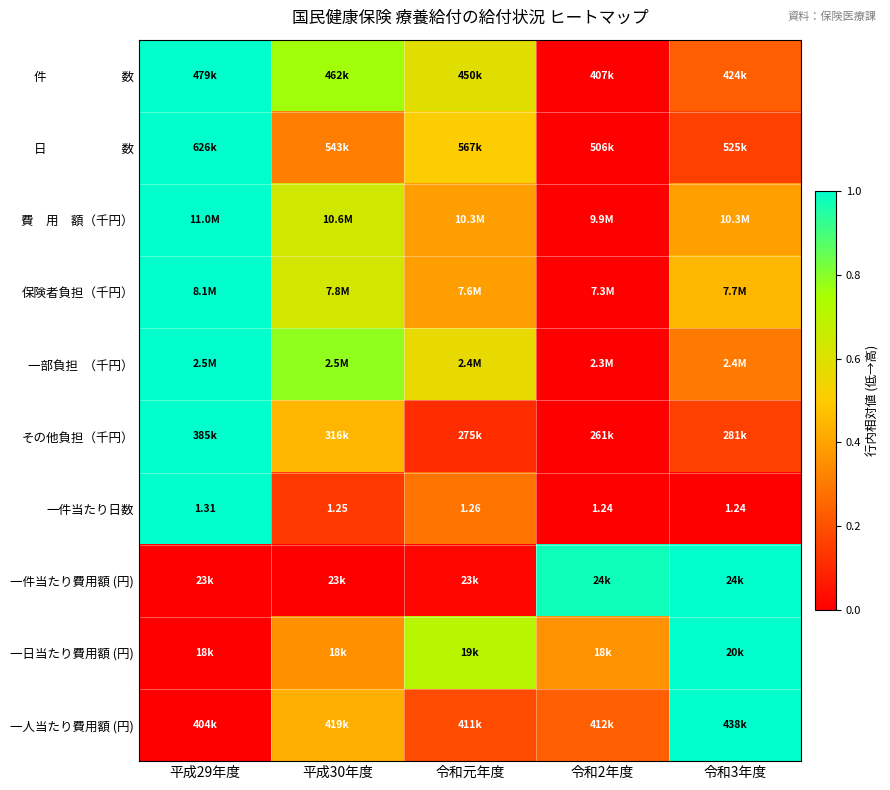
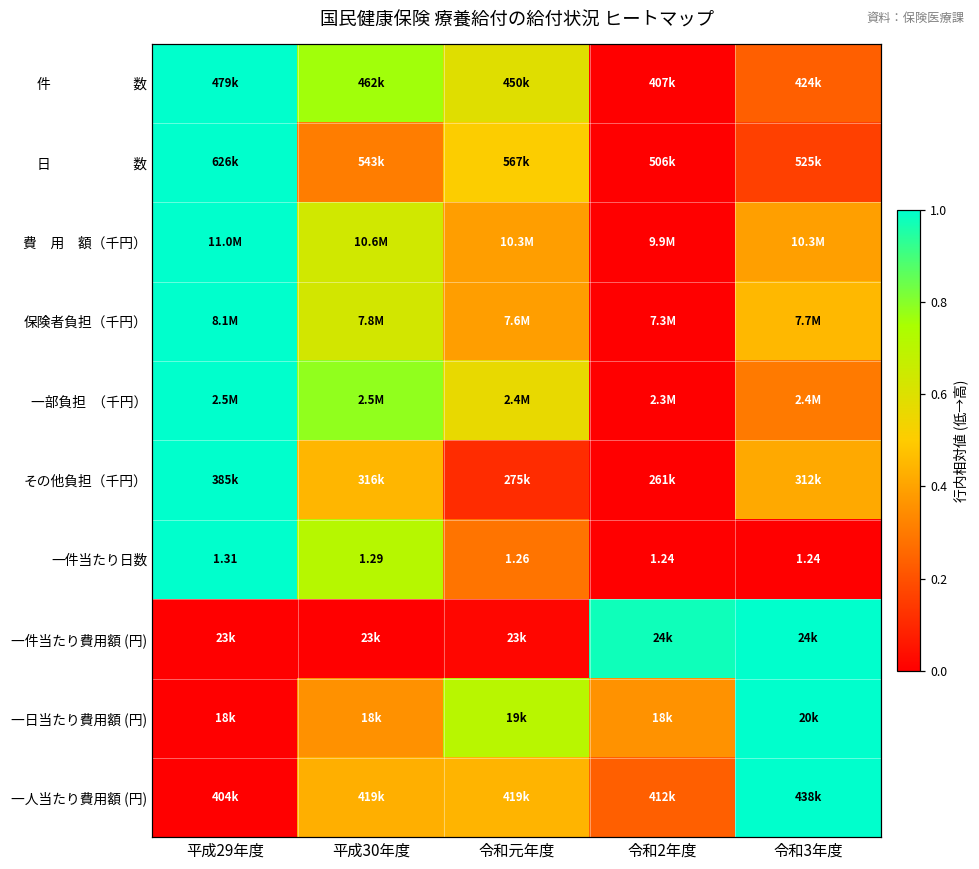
  {
    "件 数": {
      "平成29年度": "479k",
      "平成30年度": "462k",
      "令和元年度": "450k",
      "令和2年度": "407k",
      "令和3年度": "424k"
    },
    "日 数": {
      "平成29年度": "626k",
      "平成30年度": "543k",
      "令和元年度": "567k",
      "令和2年度": "506k",
      "令和3年度": "525k"
    },
    "費 用 額（千円）": {
      "平成29年度": "11.0M",
      "平成30年度": "10.6M",
      "令和元年度": "10.3M",
      "令和2年度": "9.9M",
      "令和3年度": "10.3M"
    },
    "保険者負担（千円）": {
      "平成29年度": "8.1M",
      "平成30年度": "7.8M",
      "令和元年度": "7.6M",
      "令和2年度": "7.3M",
      "令和3年度": "7.7M"
    },
    "一部負担 （千円）": {
      "平成29年度": "2.5M",
      "平成30年度": "2.5M",
      "令和元年度": "2.4M",
      "令和2年度": "2.3M",
      "令和3年度": "2.4M"
    },
    "その他負担（千円）": {
      "平成29年度": "385k",
      "平成30年度": "316k",
      "令和元年度": "275k",
      "令和2年度": "261k",
-     "令和3年度": "281k"
+     "令和3年度": "312k"
    },
    "一件当たり日数": {
      "平成29年度": "1.31",
-     "平成30年度": "1.25",
+     "平成30年度": "1.29",
      "令和元年度": "1.26",
      "令和2年度": "1.24",
      "令和3年度": "1.24"
    },
    "一件当たり費用額 (円)": {
      "平成29年度": "23k",
      "平成30年度": "23k",
      "令和元年度": "23k",
      "令和2年度": "24k",
      "令和3年度": "24k"
    },
    "一日当たり費用額 (円)": {
      "平成29年度": "18k",
      "平成30年度": "18k",
      "令和元年度": "19k",
      "令和2年度": "18k",
      "令和3年度": "20k"
    },
    "一人当たり費用額 (円)": {
      "平成29年度": "404k",
      "平成30年度": "419k",
-     "令和元年度": "411k",
+     "令和元年度": "419k",
      "令和2年度": "412k",
      "令和3年度": "438k"
    }
  }
